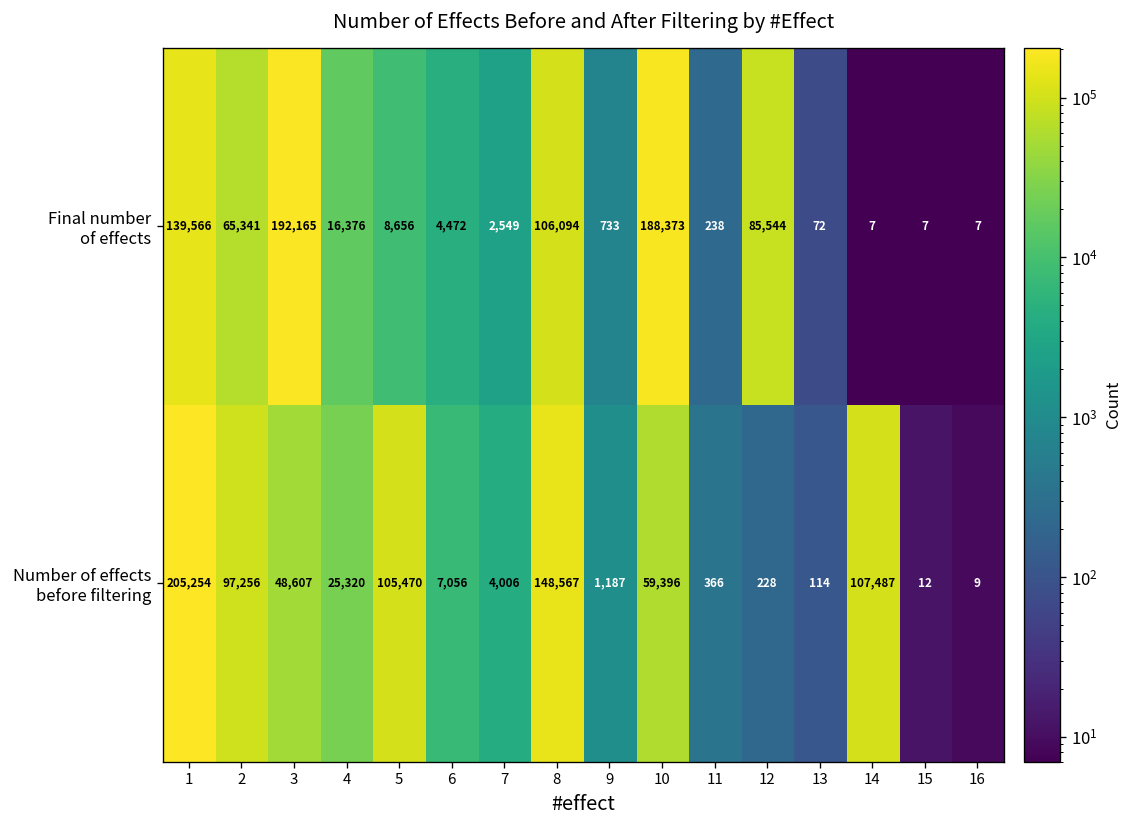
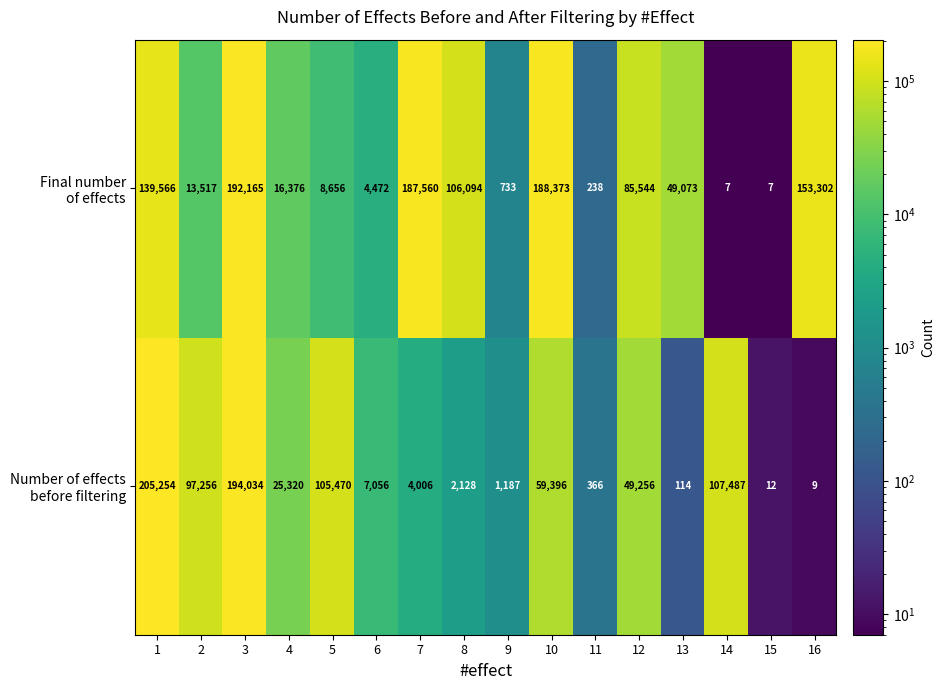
  {
    "Final number of effects": {
      "1": "139,566",
-     "2": "65,341",
+     "2": "13,517",
      "3": "192,165",
      "4": "16,376",
      "5": "8,656",
      "6": "4,472",
-     "7": "2,549",
+     "7": "187,560",
      "8": "106,094",
      "9": "733",
      "10": "188,373",
      "11": "238",
      "12": "85,544",
-     "13": "72",
+     "13": "49,073",
      "14": "7",
      "15": "7",
-     "16": "7"
+     "16": "153,302"
    },
    "Number of effects before filtering": {
      "1": "205,254",
      "2": "97,256",
-     "3": "48,607",
+     "3": "194,034",
      "4": "25,320",
      "5": "105,470",
      "6": "7,056",
      "7": "4,006",
-     "8": "148,567",
+     "8": "2,128",
      "9": "1,187",
      "10": "59,396",
      "11": "366",
-     "12": "228",
+     "12": "49,256",
      "13": "114",
      "14": "107,487",
      "15": "12",
      "16": "9"
    }
  }
